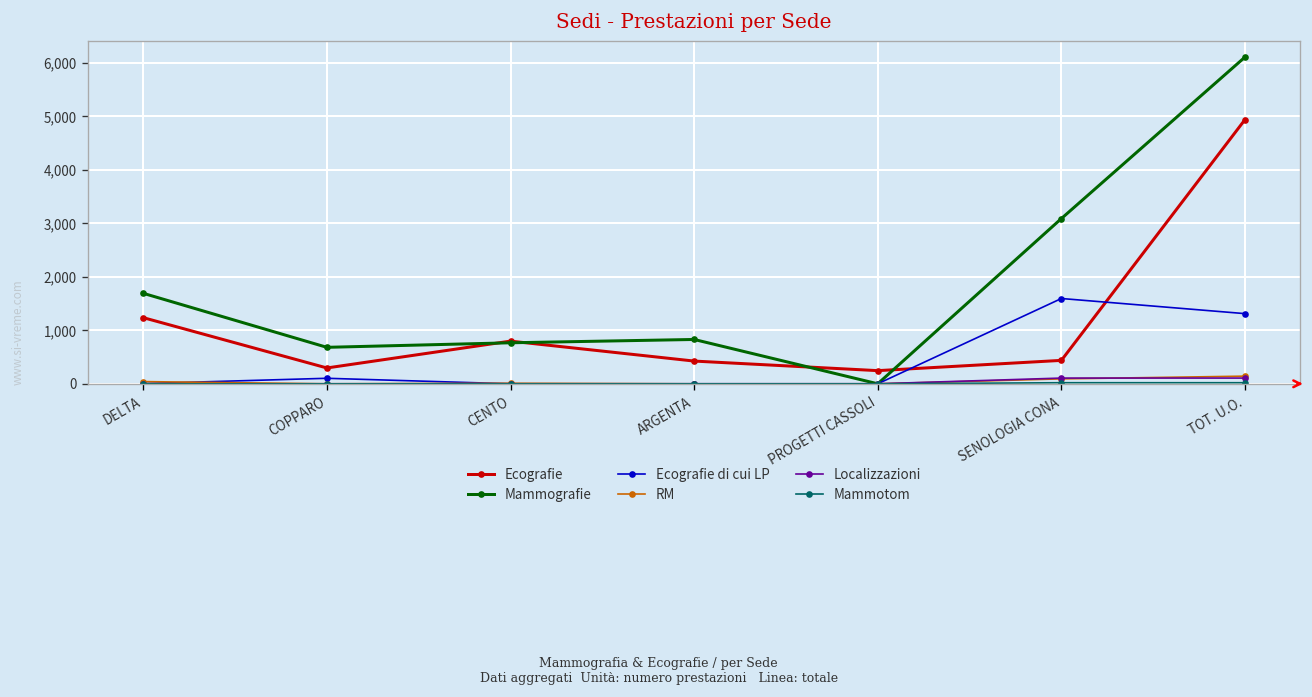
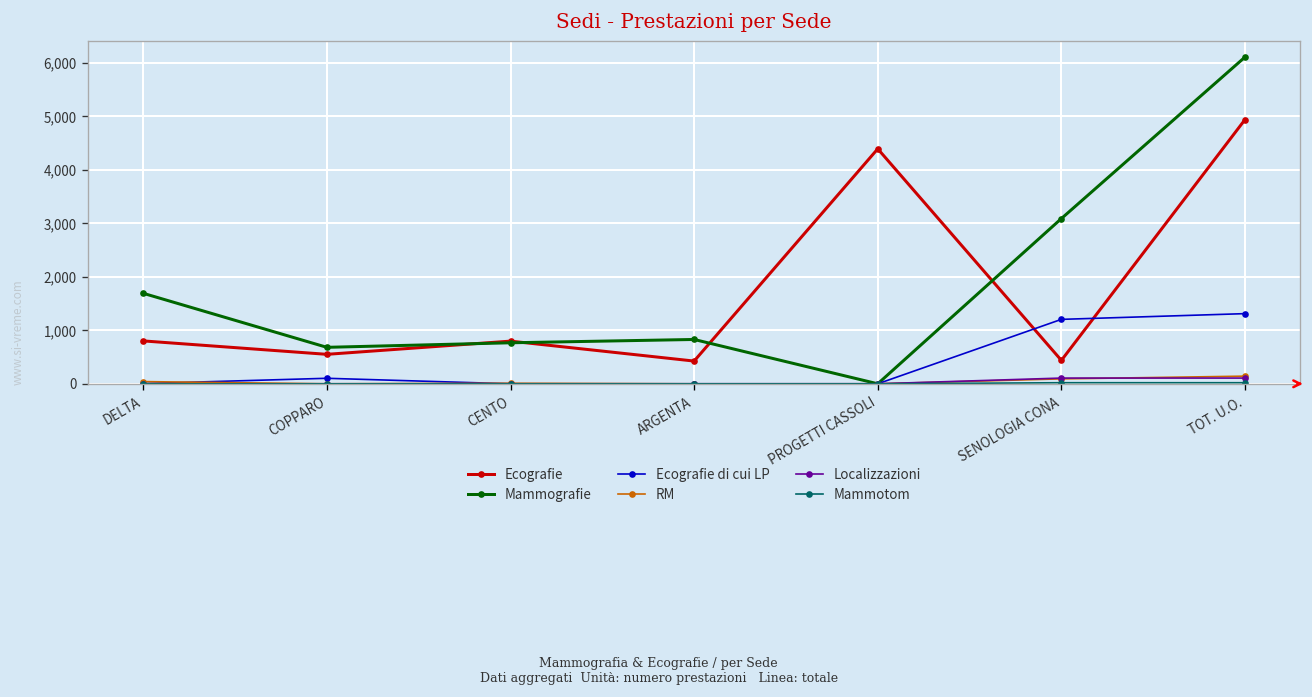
  {
    "Ecografie": {
-     "DELTA": "1,200",
-     "COPPARO": "300",
+     "DELTA": "800",
+     "COPPARO": "600",
      "ARGENTA": "400",
-     "PROGETTI CASSOLI": "200",
+     "PROGETTI CASSOLI": "4,400",
      "SENOLOGIA CONA": "400",
      "TOT. U.O.": "4,900"
    },
    "Mammografie": {
      "DELTA": "1,700",
      "COPPARO": "700",
      "ARGENTA": "800",
      "SENOLOGIA CONA": "3,100",
      "TOT. U.O.": "6,100"
    },
    "Ecografie di cui LP": {
      "COPPARO": "100",
-     "SENOLOGIA CONA": "1,600",
+     "SENOLOGIA CONA": "1,200",
      "TOT. U.O.": "1,300"
    },
    "Mammotom": {
      "SENOLOGIA CONA": "0",
      "TOT. U.O.": "0"
    }
  }
